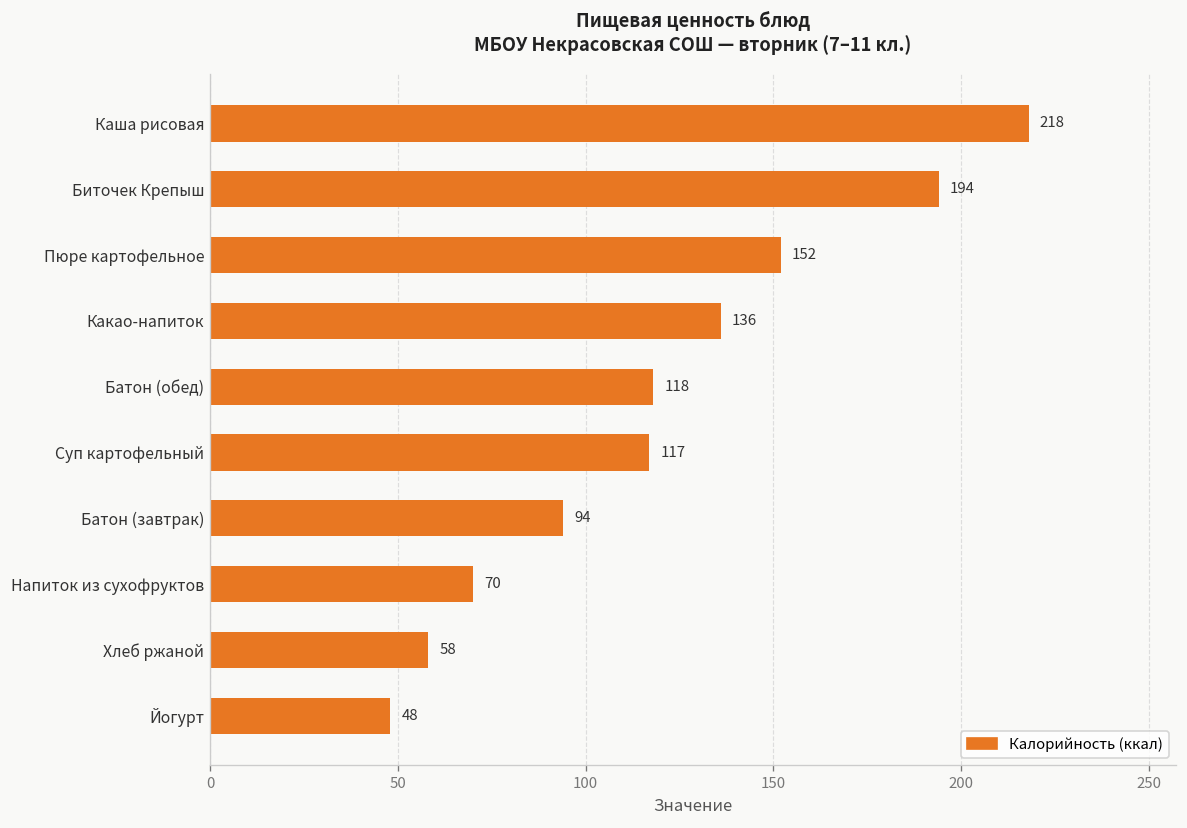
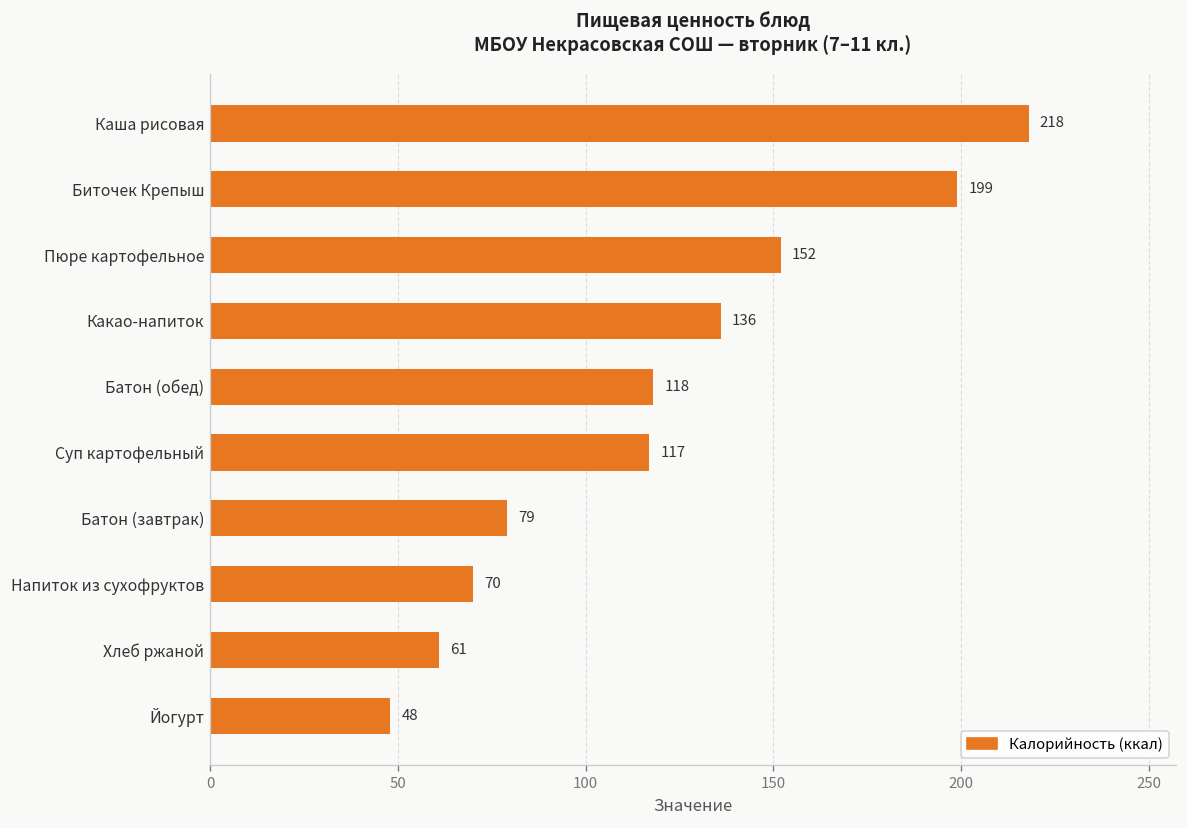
  {
    "Каша рисовая": 218,
-   "Биточек Крепыш": 194,
+   "Биточек Крепыш": 199,
    "Пюре картофельное": 152,
    "Какао-напиток": 136,
    "Батон (обед)": 118,
    "Суп картофельный": 117,
-   "Батон (завтрак)": 94,
+   "Батон (завтрак)": 79,
    "Напиток из сухофруктов": 70,
-   "Хлеб ржаной": 58,
+   "Хлеб ржаной": 61,
    "Йогурт": 48
  }
